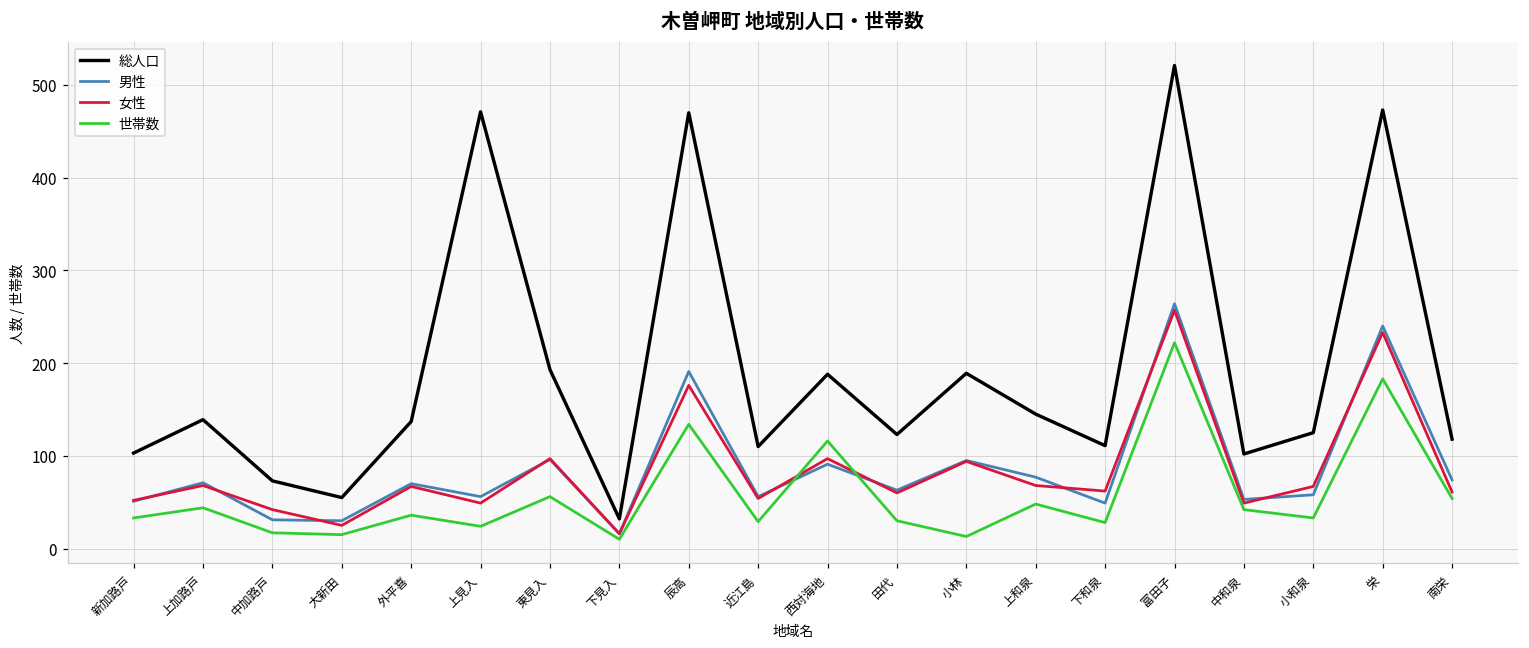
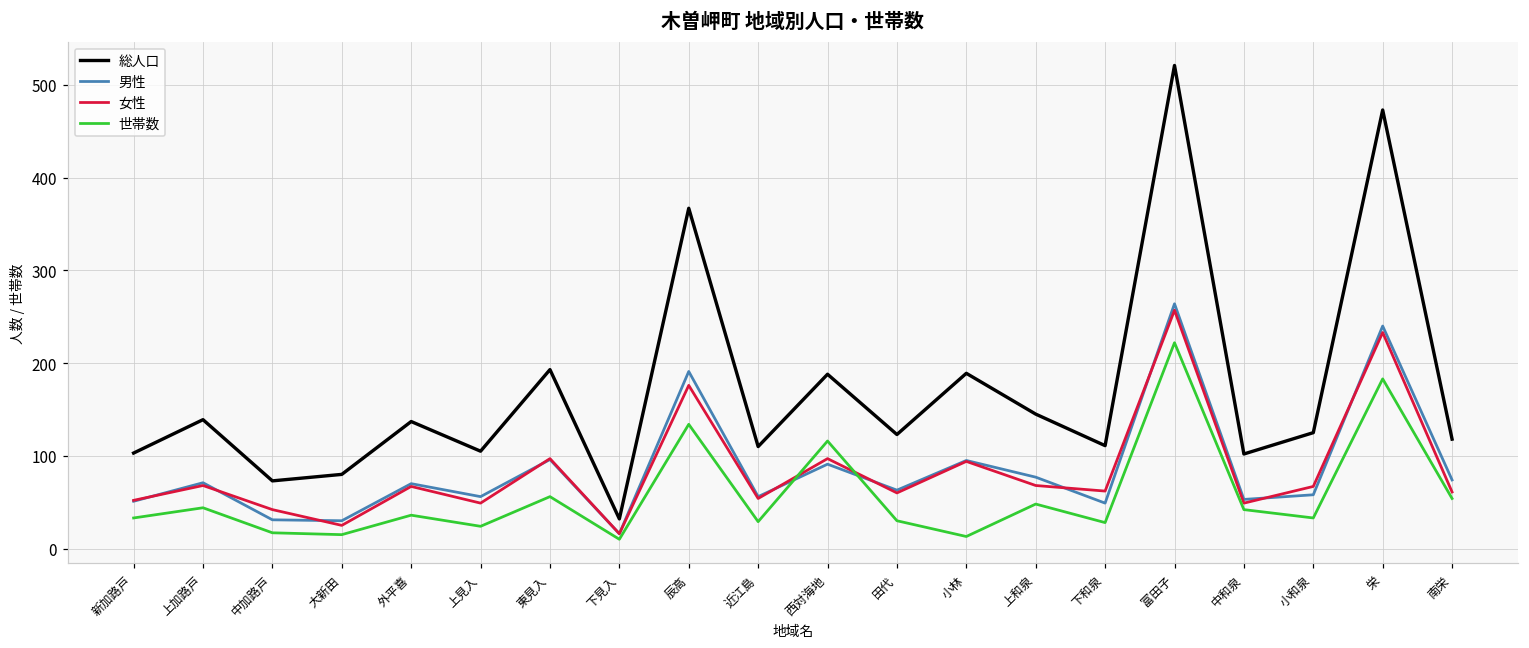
  {
    "総人口": {
      "新加路戸": 100,
      "上加路戸": 140,
      "中加路戸": 70,
-     "大新田": 60,
+     "大新田": 80,
      "外平喜": 140,
-     "上見入": 470,
+     "上見入": 110,
      "東見入": 190,
      "下見入": 30,
-     "辰高": 470,
+     "辰高": 370,
      "近江島": 110,
      "西対海地": 190,
      "田代": 120,
      "小林": 190,
      "上和泉": 150,
      "下和泉": 110,
      "富田子": 520,
      "中和泉": 100,
      "小和泉": 130,
      "栄": 470,
      "南栄": 120
    },
    "男性": {
      "中加路戸": 30,
      "大新田": 30,
      "上見入": 60,
      "辰高": 190,
      "西対海地": 90,
      "上和泉": 80,
      "下和泉": 50,
      "富田子": 260,
      "中和泉": 50,
      "小和泉": 60,
      "栄": 240,
      "南栄": 70
    },
    "女性": {
      "中加路戸": 40,
      "大新田": 30,
      "上見入": 50,
      "辰高": 180,
      "西対海地": 100,
      "上和泉": 70,
      "下和泉": 60,
      "富田子": 260,
      "中和泉": 50,
      "小和泉": 70,
      "栄": 230,
      "南栄": 60
    },
    "世帯数": {
      "新加路戸": 30,
      "上加路戸": 40,
      "中加路戸": 20,
      "大新田": 20,
      "外平喜": 40,
      "上見入": 20,
      "東見入": 60,
      "下見入": 10,
      "辰高": 130,
      "近江島": 30,
      "西対海地": 120,
      "田代": 30,
      "小林": 10,
      "上和泉": 50,
      "下和泉": 30,
      "富田子": 220,
      "中和泉": 40,
      "小和泉": 30,
      "栄": 180,
      "南栄": 50
    }
  }
